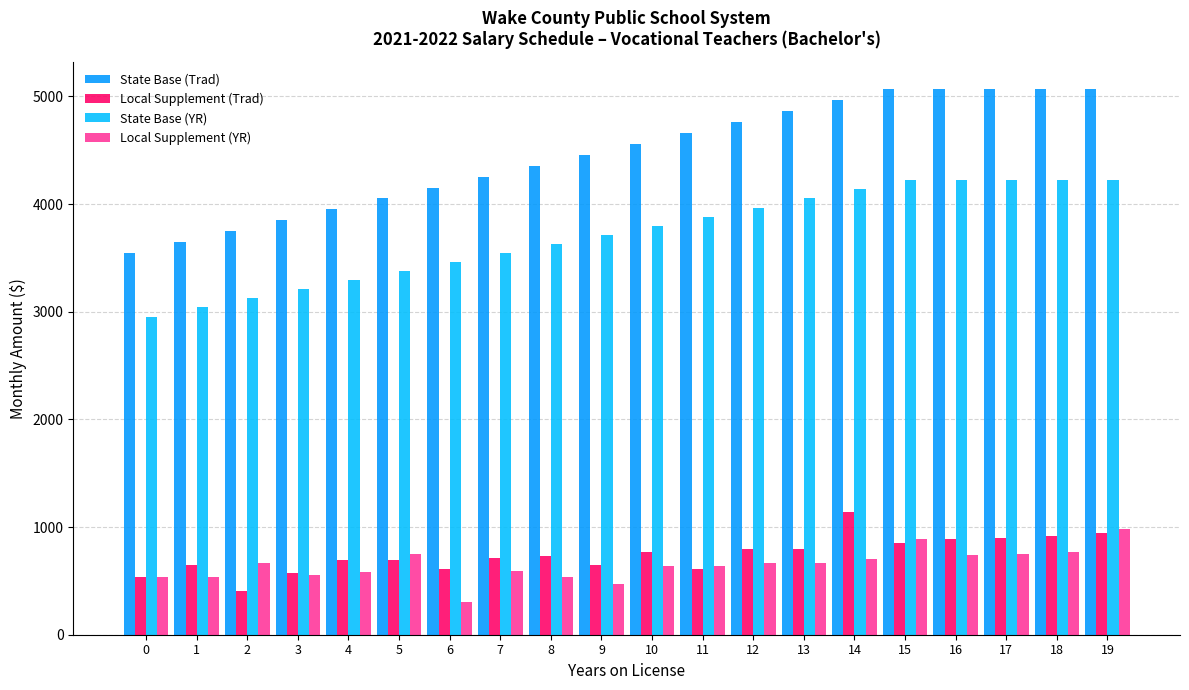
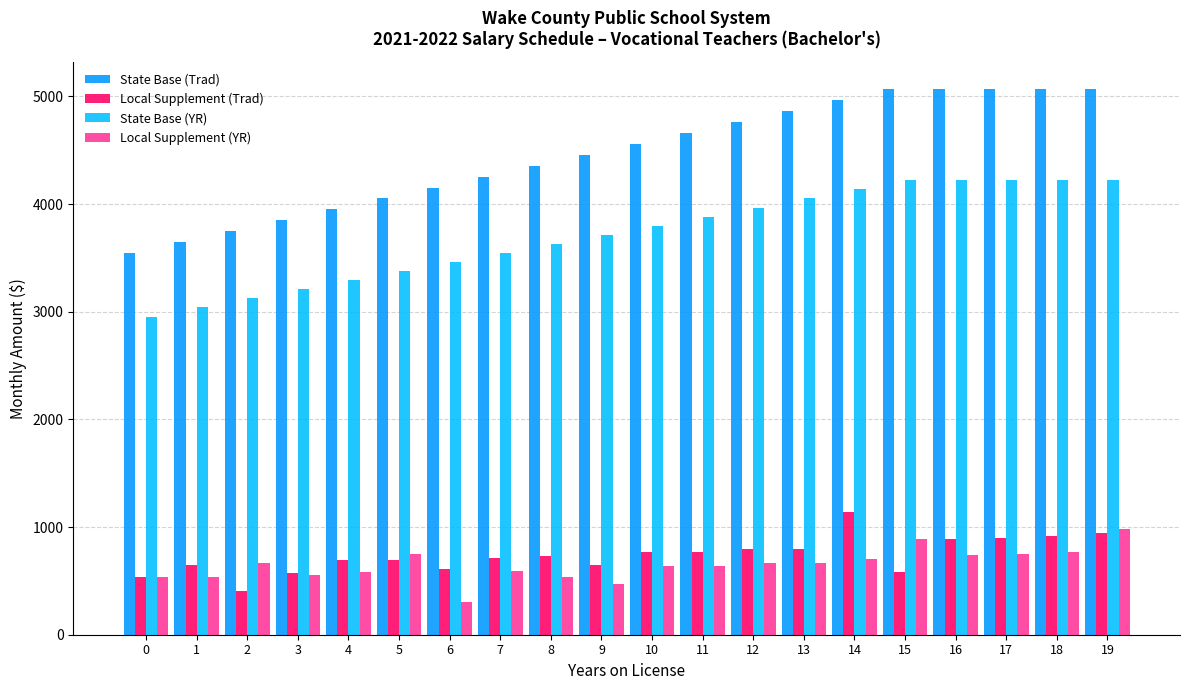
  {
    "Local Supplement (Trad)": {
      "0": 530,
      "1": 640,
      "2": 410,
      "3": 570,
      "4": 700,
      "5": 700,
      "6": 610,
      "7": 720,
      "8": 730,
      "9": 650,
      "10": 770,
-     "11": 610,
+     "11": 770,
      "12": 800,
      "13": 800,
      "14": 1140,
-     "15": 850,
+     "15": 580,
      "16": 890,
      "17": 900,
      "18": 920,
      "19": 940
    },
    "Local Supplement (YR)": {
      "0": 540,
      "1": 540,
      "2": 660,
      "3": 560,
      "4": 580,
      "5": 750,
      "6": 300,
      "7": 600,
      "8": 530,
      "9": 470,
      "10": 640,
      "11": 640,
      "12": 660,
      "13": 660,
      "14": 710,
      "15": 890,
      "16": 740,
      "17": 750,
      "18": 770,
      "19": 990
    }
  }
